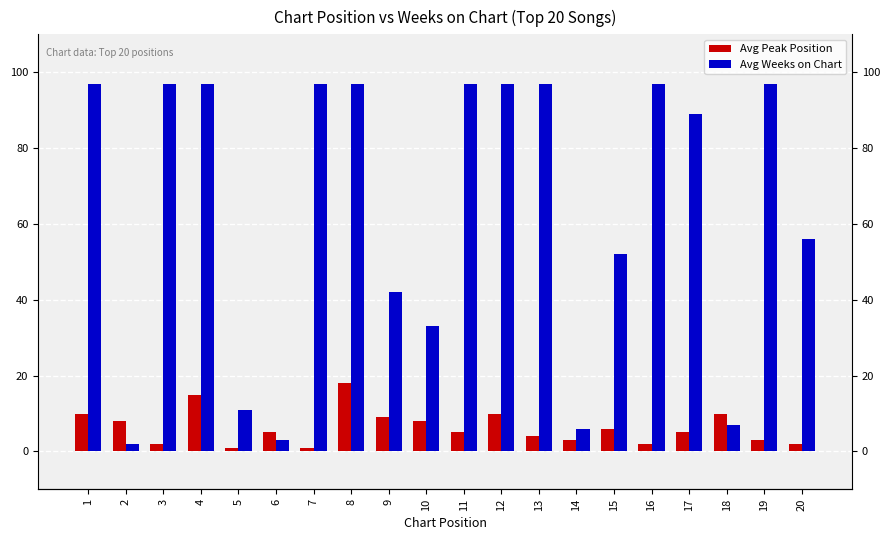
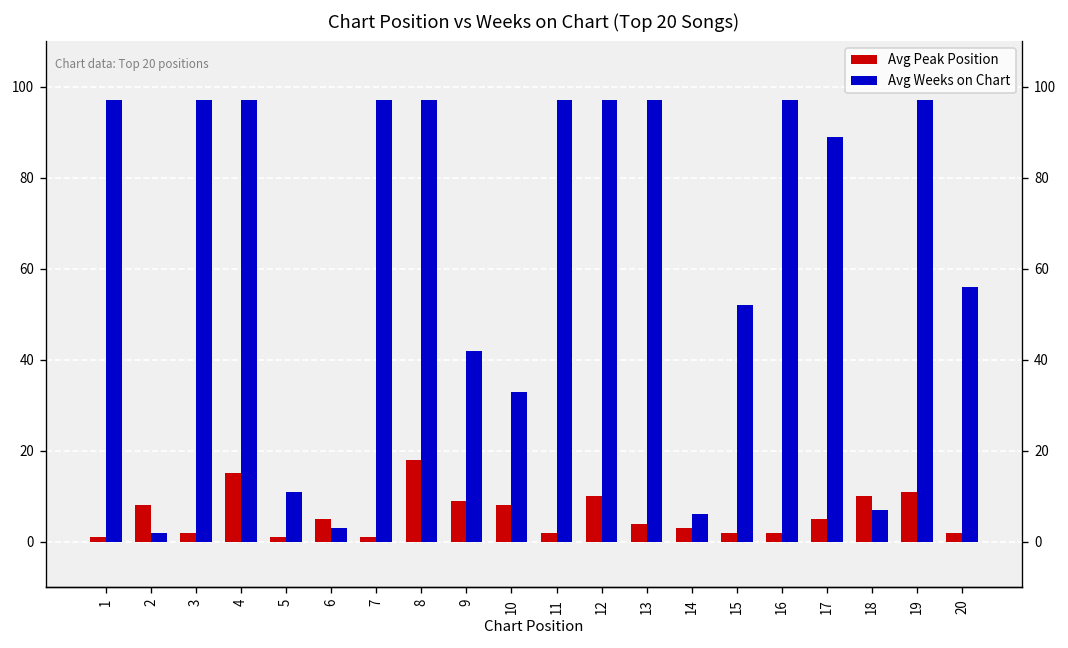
  {
    "Avg Peak Position": {
-     "1": 10,
+     "1": 1,
      "2": 8,
      "3": 2,
      "4": 15,
      "5": 1,
      "6": 5,
      "7": 1,
      "8": 18,
      "9": 9,
      "10": 8,
-     "11": 5,
+     "11": 2,
      "12": 10,
      "13": 4,
      "14": 3,
-     "15": 6,
+     "15": 2,
      "16": 2,
      "17": 5,
      "18": 10,
-     "19": 3,
+     "19": 11,
      "20": 2
    },
    "Avg Weeks on Chart": {
      "1": 97,
      "2": 2,
      "3": 97,
      "4": 97,
      "5": 11,
      "6": 3,
      "7": 97,
      "8": 97,
      "9": 42,
      "10": 33,
      "11": 97,
      "12": 97,
      "13": 97,
      "14": 6,
      "15": 52,
      "16": 97,
      "17": 89,
      "18": 7,
      "19": 97,
      "20": 56
    }
  }
